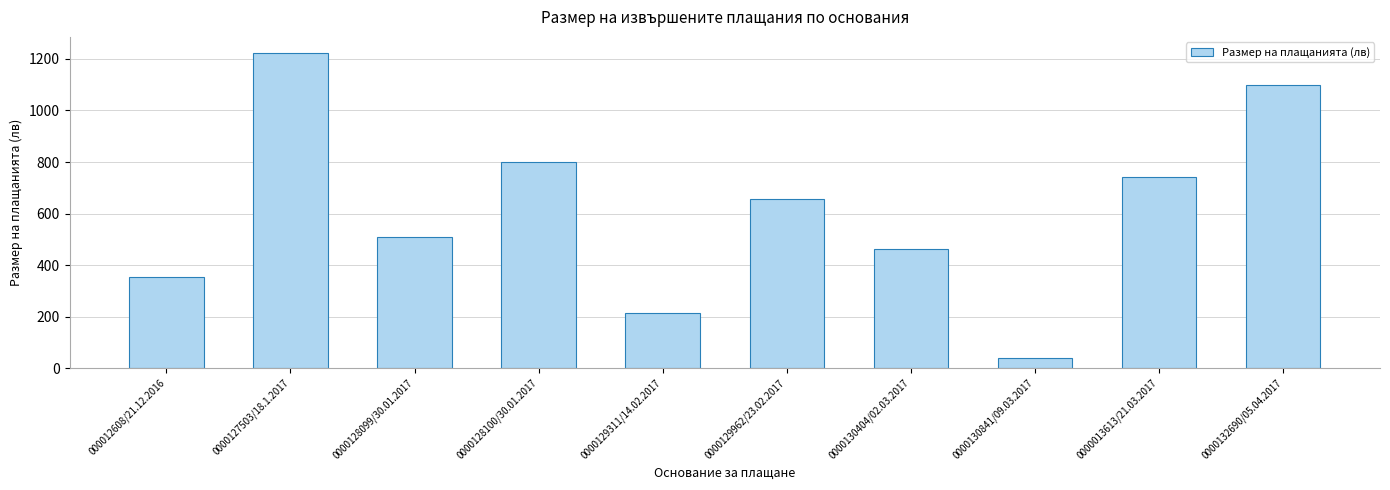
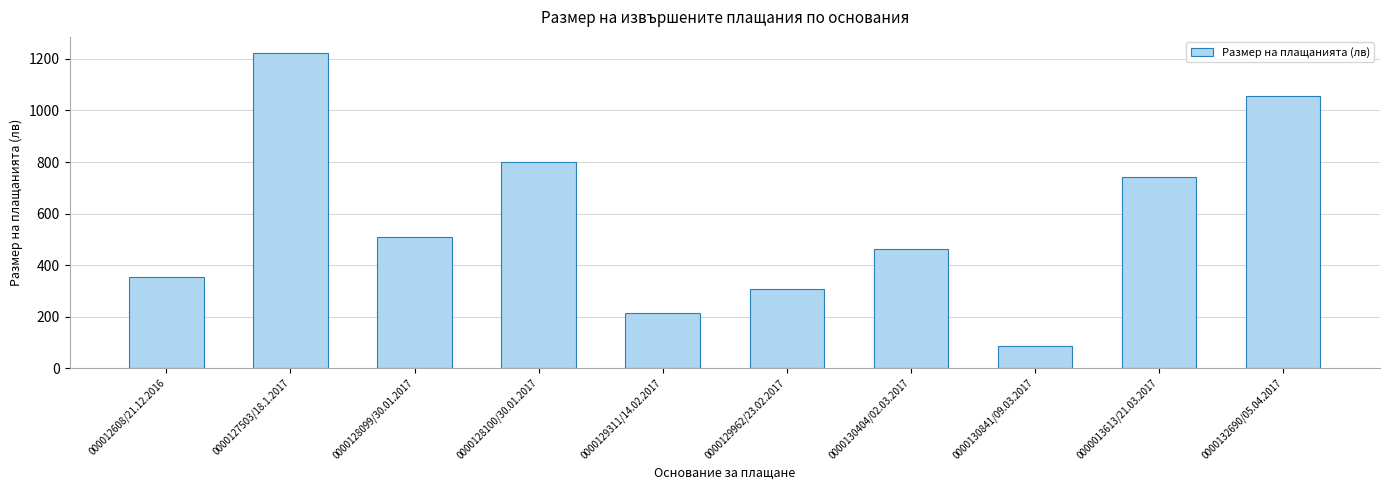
  {
    "000012608/21.12.2016": 350,
    "0000127503/18.1.2017": 1220,
    "0000128099/30.01.2017": 510,
    "0000128100/30.01.2017": 800,
    "0000129311/14.02.2017": 210,
-   "0000129962/23.02.2017": 660,
+   "0000129962/23.02.2017": 310,
    "0000130404/02.03.2017": 460,
-   "0000130841/09.03.2017": 40,
+   "0000130841/09.03.2017": 80,
    "0000013613/21.03.2017": 740,
-   "0000132690/05.04.2017": 1100
+   "0000132690/05.04.2017": 1060
  }
